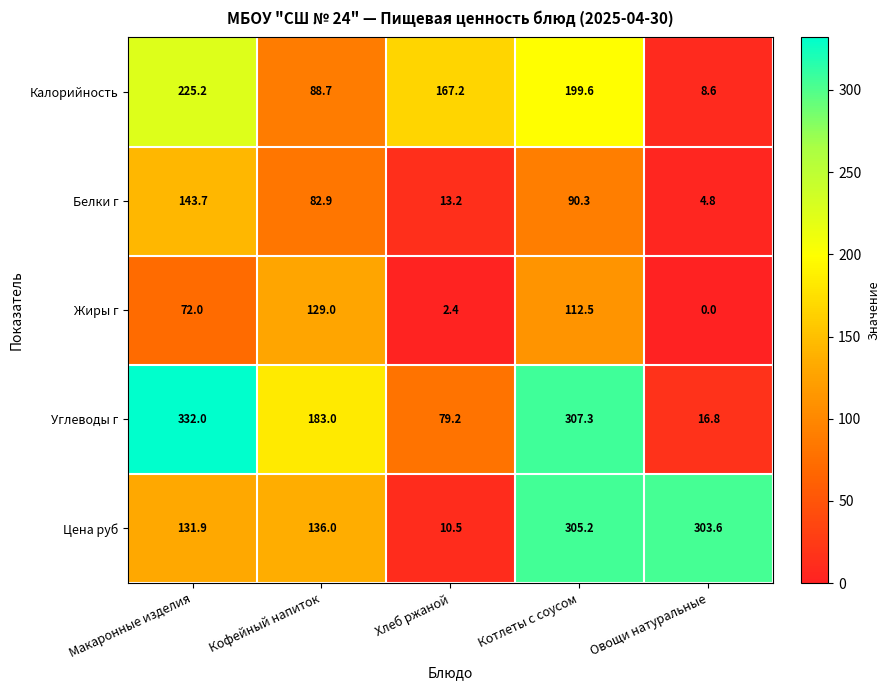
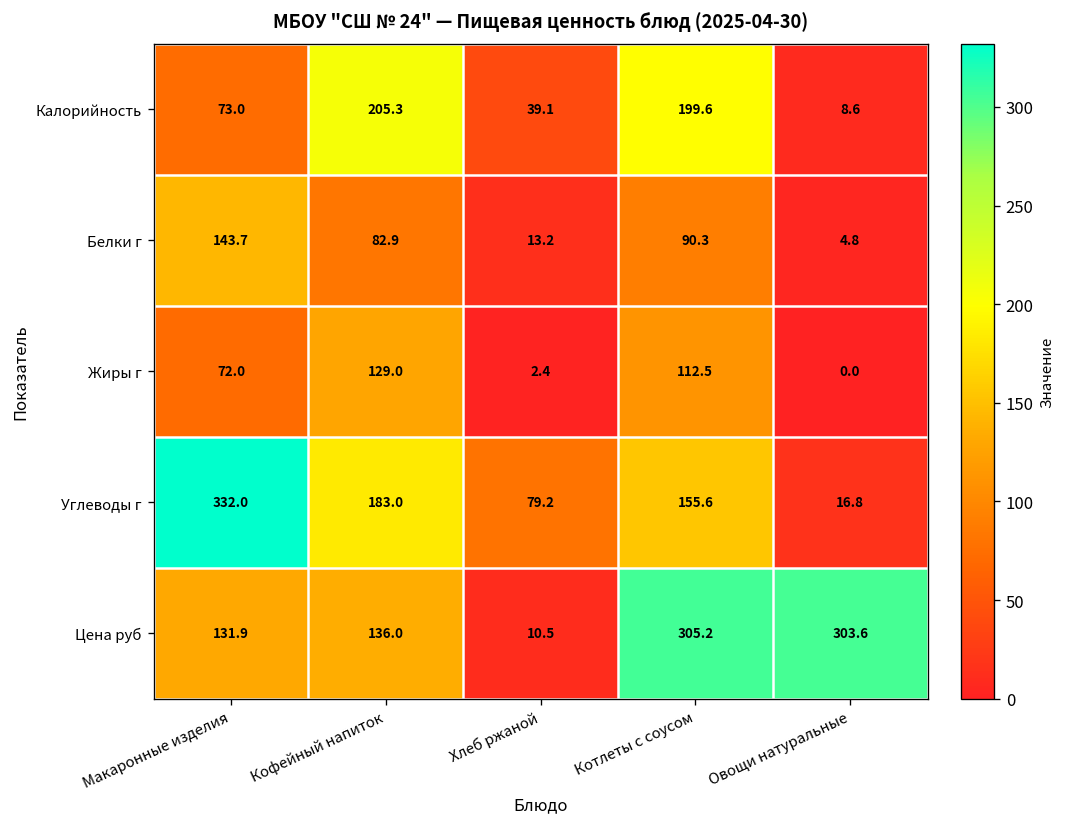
  {
    "Калорийность": {
-     "Макаронные изделия": 225.2,
-     "Кофейный напиток": 88.7,
-     "Хлеб ржаной": 167.2,
+     "Макаронные изделия": 73.0,
+     "Кофейный напиток": 205.3,
+     "Хлеб ржаной": 39.1,
      "Котлеты с соусом": 199.6,
      "Овощи натуральные": 8.6
    },
    "Белки г": {
      "Макаронные изделия": 143.7,
      "Кофейный напиток": 82.9,
      "Хлеб ржаной": 13.2,
      "Котлеты с соусом": 90.3,
      "Овощи натуральные": 4.8
    },
    "Жиры г": {
      "Макаронные изделия": 72.0,
      "Кофейный напиток": 129.0,
      "Хлеб ржаной": 2.4,
      "Котлеты с соусом": 112.5,
      "Овощи натуральные": 0.0
    },
    "Углеводы г": {
      "Макаронные изделия": 332.0,
      "Кофейный напиток": 183.0,
      "Хлеб ржаной": 79.2,
-     "Котлеты с соусом": 307.3,
+     "Котлеты с соусом": 155.6,
      "Овощи натуральные": 16.8
    },
    "Цена руб": {
      "Макаронные изделия": 131.9,
      "Кофейный напиток": 136.0,
      "Хлеб ржаной": 10.5,
      "Котлеты с соусом": 305.2,
      "Овощи натуральные": 303.6
    }
  }
